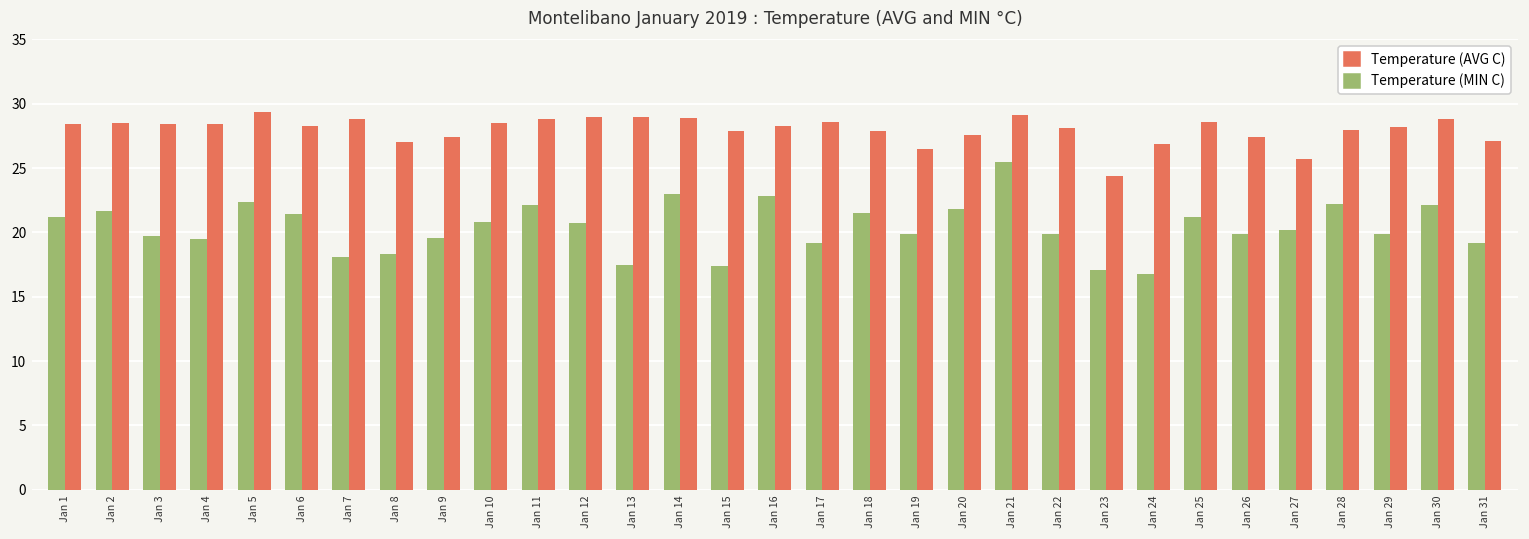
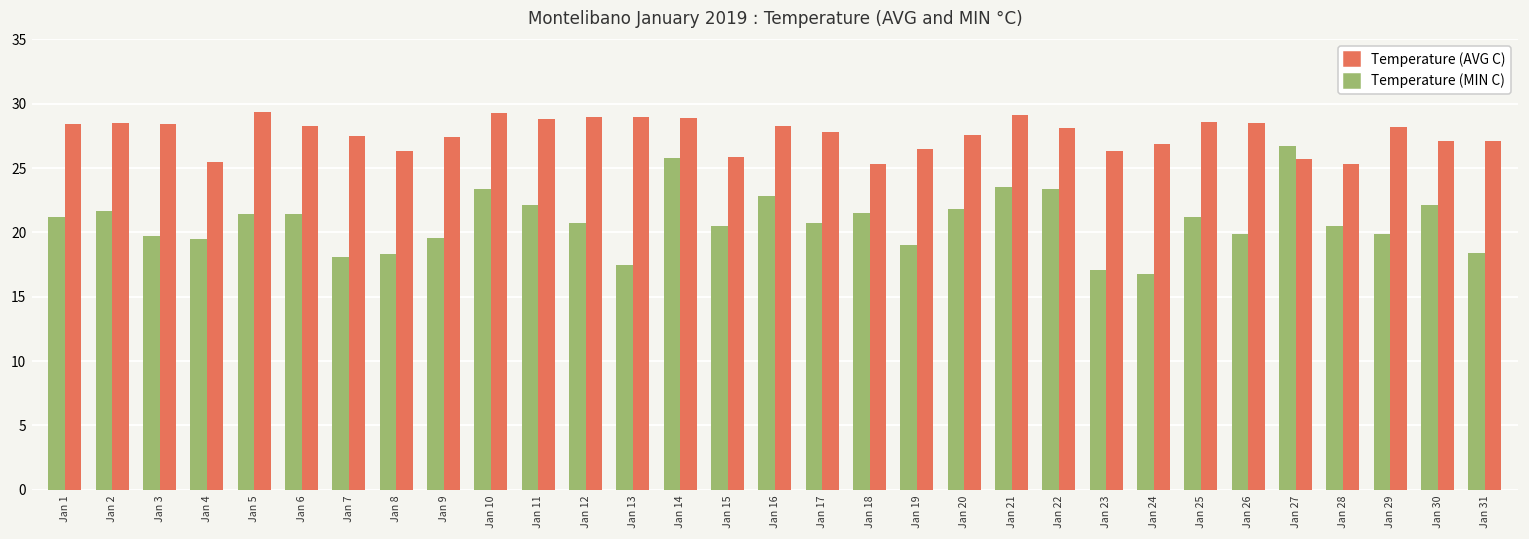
  {
    "Temperature (MIN C)": {
      "Jan 1": 21.2,
      "Jan 2": 21.7,
      "Jan 3": 19.7,
      "Jan 4": 19.5,
-     "Jan 5": 22.4,
+     "Jan 5": 21.4,
      "Jan 6": 21.4,
      "Jan 7": 18.1,
      "Jan 8": 18.3,
      "Jan 9": 19.6,
-     "Jan 10": 20.8,
+     "Jan 10": 23.4,
      "Jan 11": 22.1,
      "Jan 12": 20.7,
      "Jan 13": 17.5,
-     "Jan 14": 23.0,
-     "Jan 15": 17.4,
+     "Jan 14": 25.8,
+     "Jan 15": 20.5,
      "Jan 16": 22.8,
-     "Jan 17": 19.2,
+     "Jan 17": 20.7,
      "Jan 18": 21.5,
-     "Jan 19": 19.9,
+     "Jan 19": 19.0,
      "Jan 20": 21.8,
-     "Jan 21": 25.5,
-     "Jan 22": 19.9,
+     "Jan 21": 23.5,
+     "Jan 22": 23.4,
      "Jan 23": 17.1,
      "Jan 24": 16.8,
      "Jan 25": 21.2,
      "Jan 26": 19.9,
-     "Jan 27": 20.2,
-     "Jan 28": 22.2,
+     "Jan 27": 26.7,
+     "Jan 28": 20.5,
      "Jan 29": 19.9,
      "Jan 30": 22.1,
-     "Jan 31": 19.2
+     "Jan 31": 18.4
    },
    "Temperature (AVG C)": {
      "Jan 1": 28.4,
      "Jan 2": 28.5,
      "Jan 3": 28.4,
-     "Jan 4": 28.4,
+     "Jan 4": 25.5,
      "Jan 5": 29.4,
      "Jan 6": 28.3,
-     "Jan 7": 28.8,
-     "Jan 8": 27.0,
+     "Jan 7": 27.5,
+     "Jan 8": 26.3,
      "Jan 9": 27.4,
-     "Jan 10": 28.5,
+     "Jan 10": 29.3,
      "Jan 11": 28.8,
      "Jan 12": 29.0,
      "Jan 13": 29.0,
      "Jan 14": 28.9,
-     "Jan 15": 27.9,
+     "Jan 15": 25.9,
      "Jan 16": 28.3,
-     "Jan 17": 28.6,
-     "Jan 18": 27.9,
+     "Jan 17": 27.8,
+     "Jan 18": 25.3,
      "Jan 19": 26.5,
      "Jan 20": 27.6,
      "Jan 21": 29.1,
      "Jan 22": 28.1,
-     "Jan 23": 24.4,
+     "Jan 23": 26.3,
      "Jan 24": 26.9,
      "Jan 25": 28.6,
-     "Jan 26": 27.4,
+     "Jan 26": 28.5,
      "Jan 27": 25.7,
-     "Jan 28": 28.0,
+     "Jan 28": 25.3,
      "Jan 29": 28.2,
-     "Jan 30": 28.8,
+     "Jan 30": 27.1,
      "Jan 31": 27.1
    }
  }
